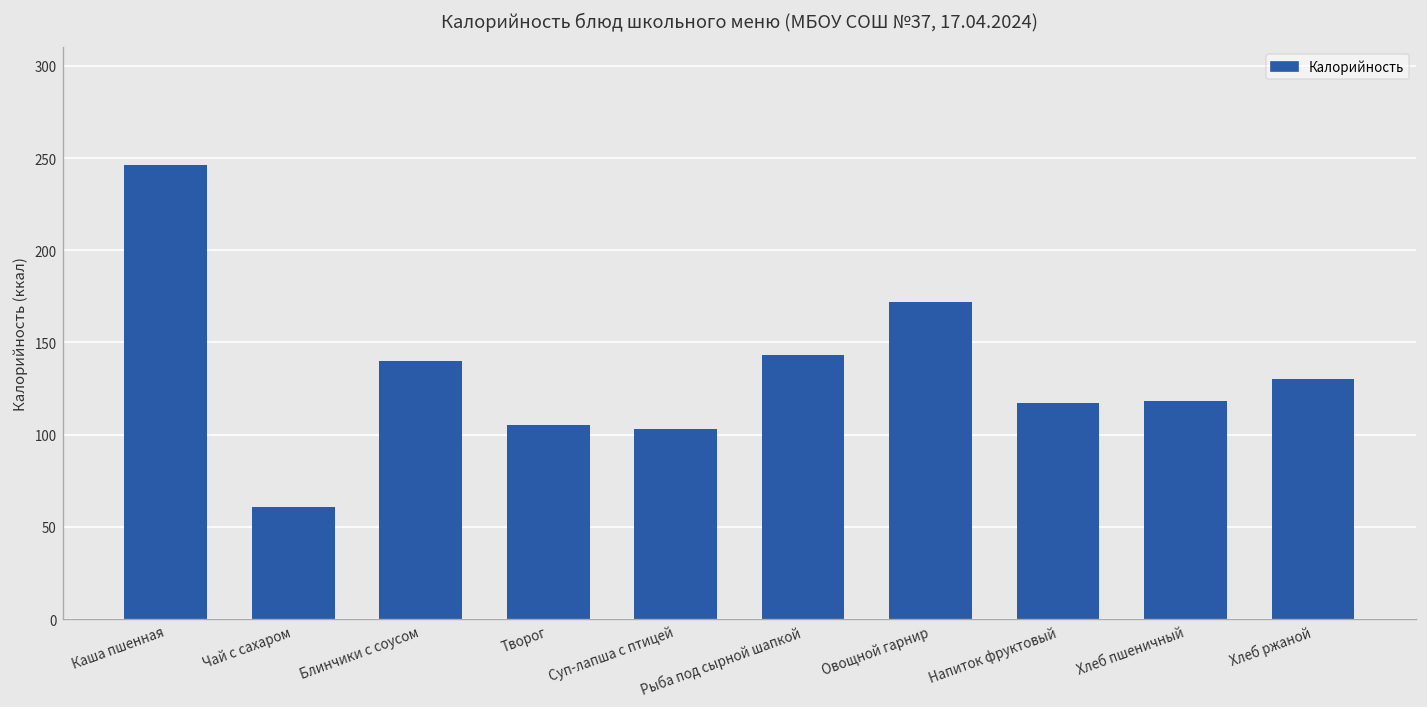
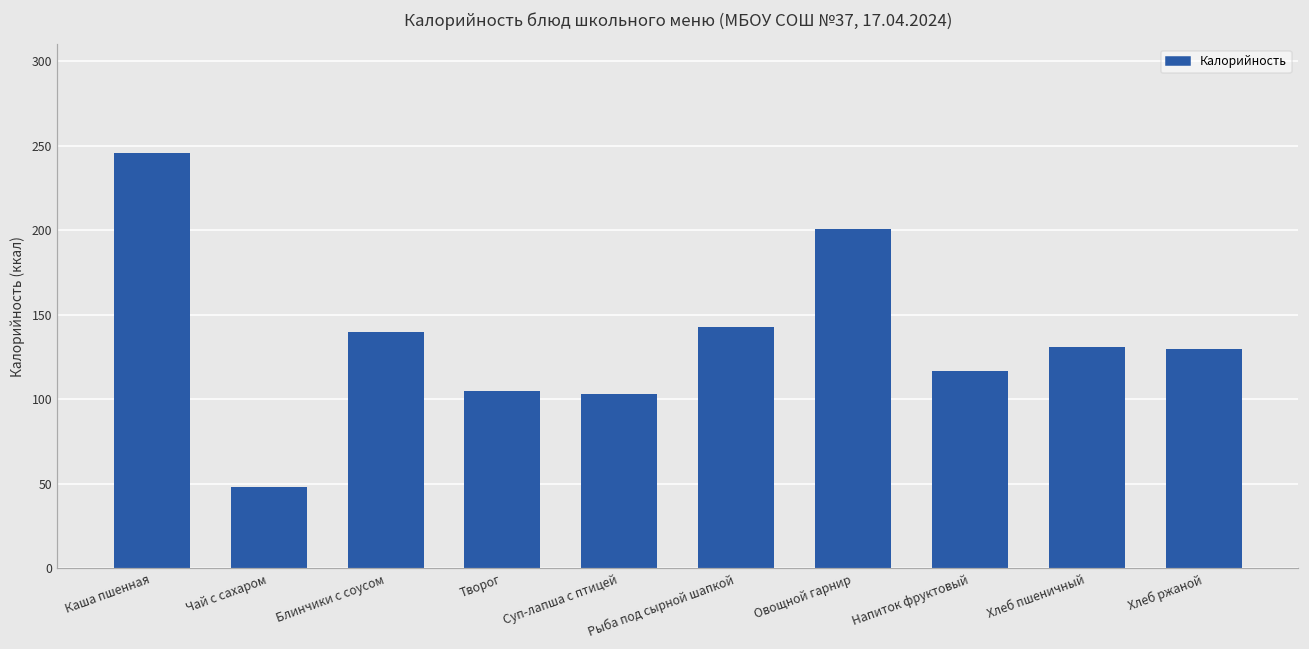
  {
    "Каша пшенная": 246,
-   "Чай с сахаром": 61,
+   "Чай с сахаром": 48,
    "Блинчики с соусом": 140,
    "Творог": 105,
    "Суп-лапша с птицей": 103,
    "Рыба под сырной шапкой": 143,
-   "Овощной гарнир": 172,
+   "Овощной гарнир": 201,
    "Напиток фруктовый": 117,
-   "Хлеб пшеничный": 118,
+   "Хлеб пшеничный": 131,
    "Хлеб ржаной": 130
  }
